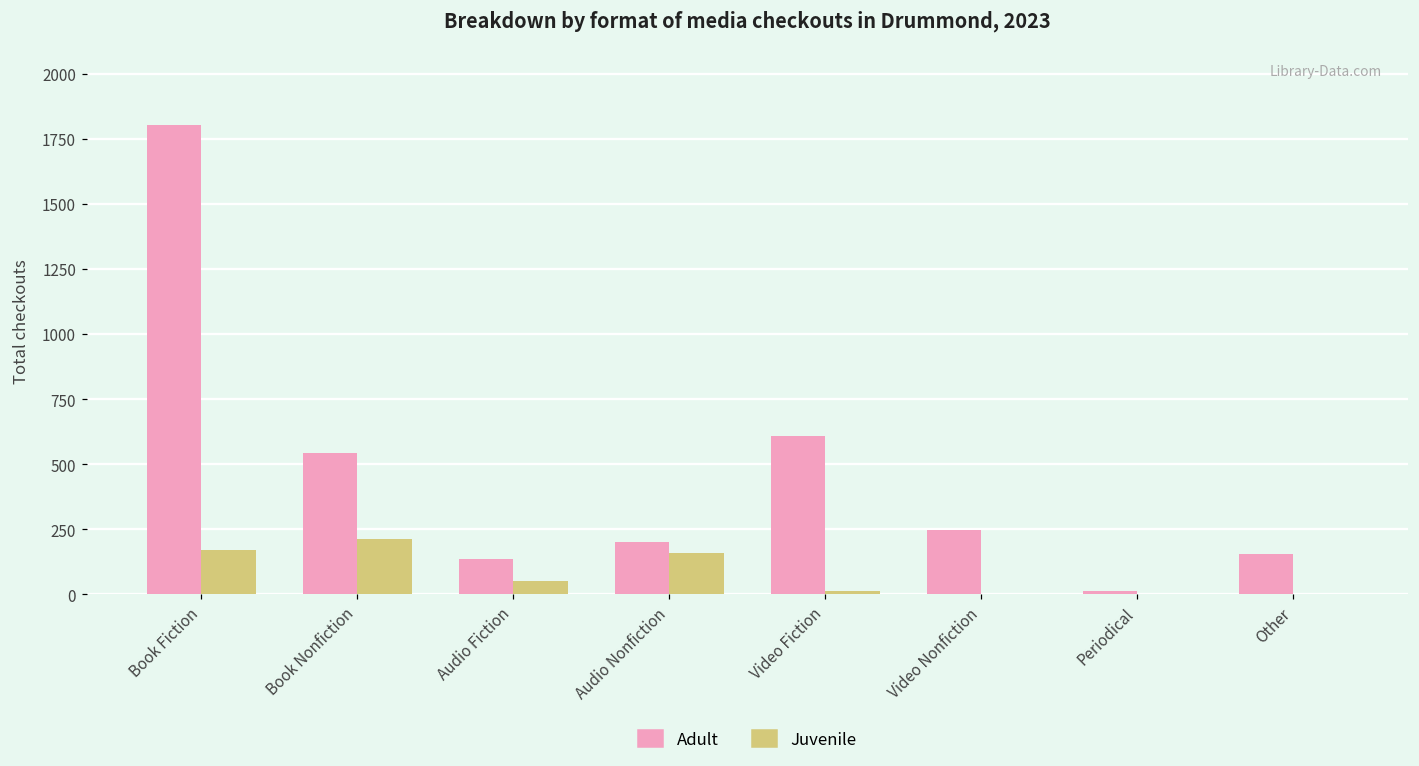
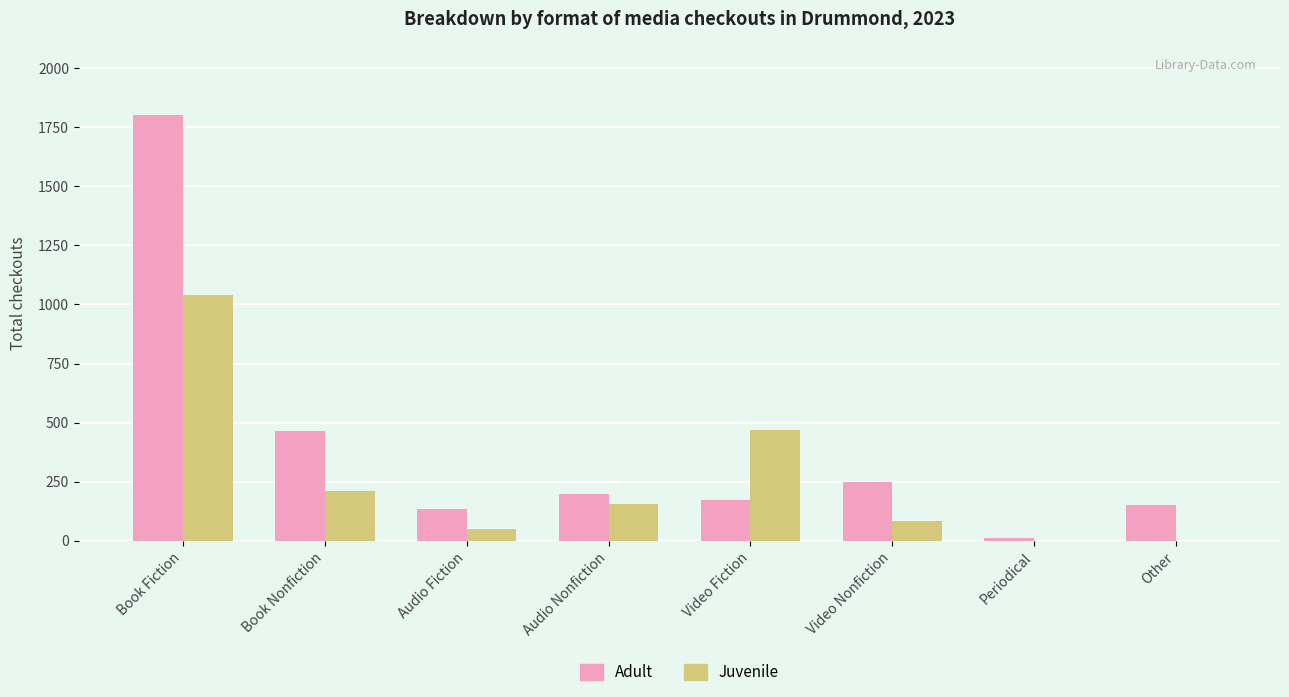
  {
    "Adult": {
      "Book Fiction": 1800,
-     "Book Nonfiction": 540,
+     "Book Nonfiction": 470,
      "Audio Fiction": 130,
      "Audio Nonfiction": 200,
-     "Video Fiction": 610,
+     "Video Fiction": 180,
      "Video Nonfiction": 250,
      "Periodical": 10,
      "Other": 150
    },
    "Juvenile": {
-     "Book Fiction": 170,
+     "Book Fiction": 1040,
      "Book Nonfiction": 210,
      "Audio Fiction": 50,
      "Audio Nonfiction": 160,
-     "Video Fiction": 10,
-     "Video Nonfiction": 0,
+     "Video Fiction": 470,
+     "Video Nonfiction": 80,
      "Other": 0
    }
  }
